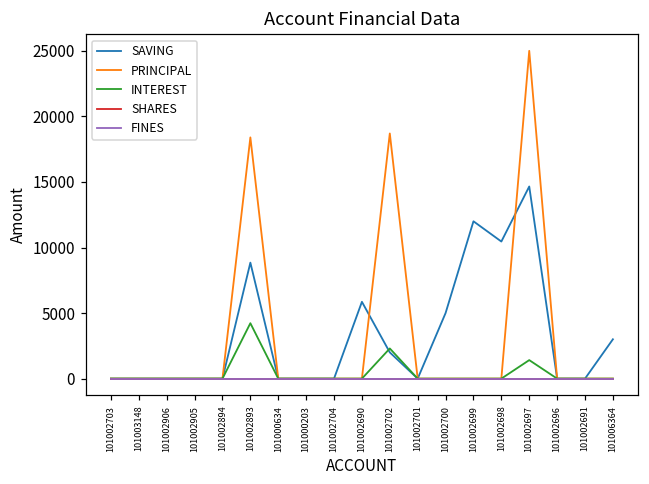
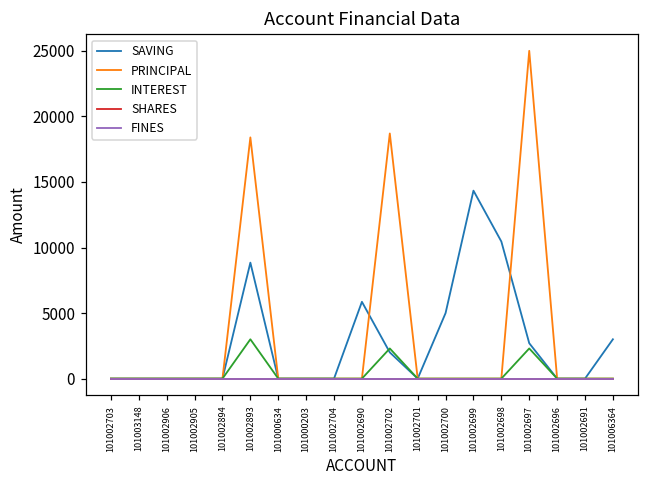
  {
    "SAVING": {
      "101002893": 8800,
      "101002690": 5900,
      "101002702": 2000,
      "101002700": 5000,
-     "101002699": 12000,
+     "101002699": 14300,
      "101002698": 10500,
-     "101002697": 14700,
+     "101002697": 2700,
      "101006364": 3000
    },
    "PRINCIPAL": {
      "101002893": 18400,
      "101002702": 18700,
      "101002697": 25000
    },
    "INTEREST": {
-     "101002893": 4200,
+     "101002893": 3000,
      "101002702": 2300,
-     "101002697": 1400
+     "101002697": 2300
    },
    "FINES": {
      "101002893": 0,
      "101002702": 0,
      "101002697": 0
    }
  }
